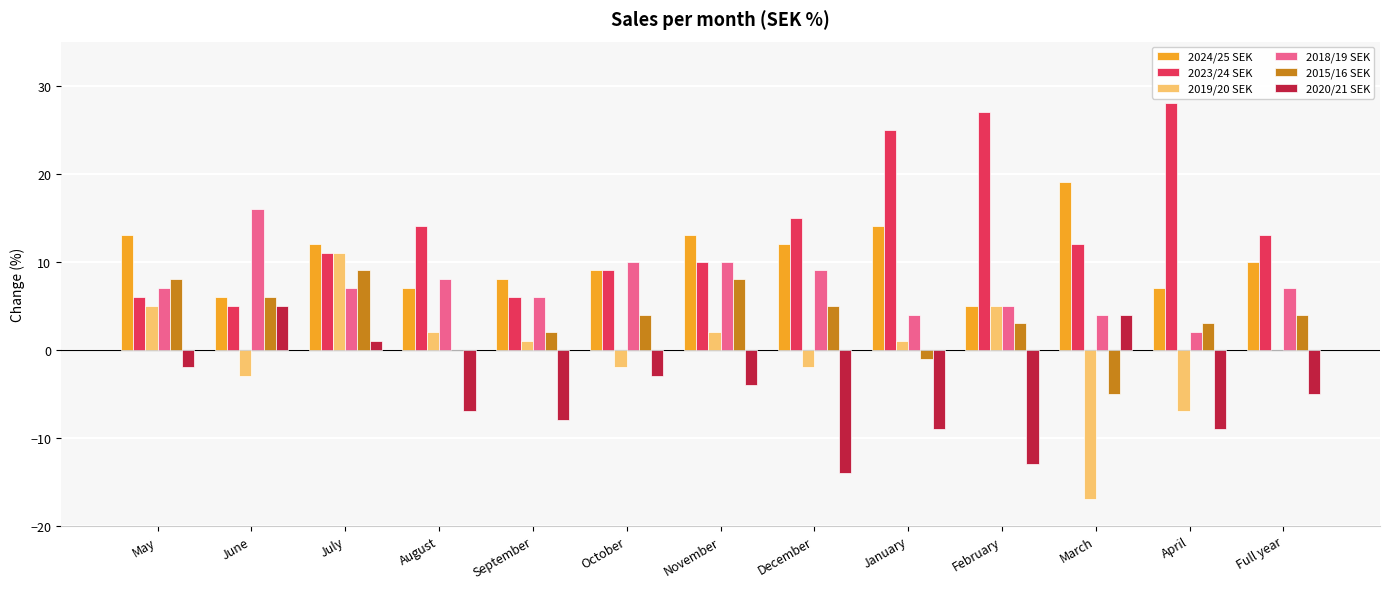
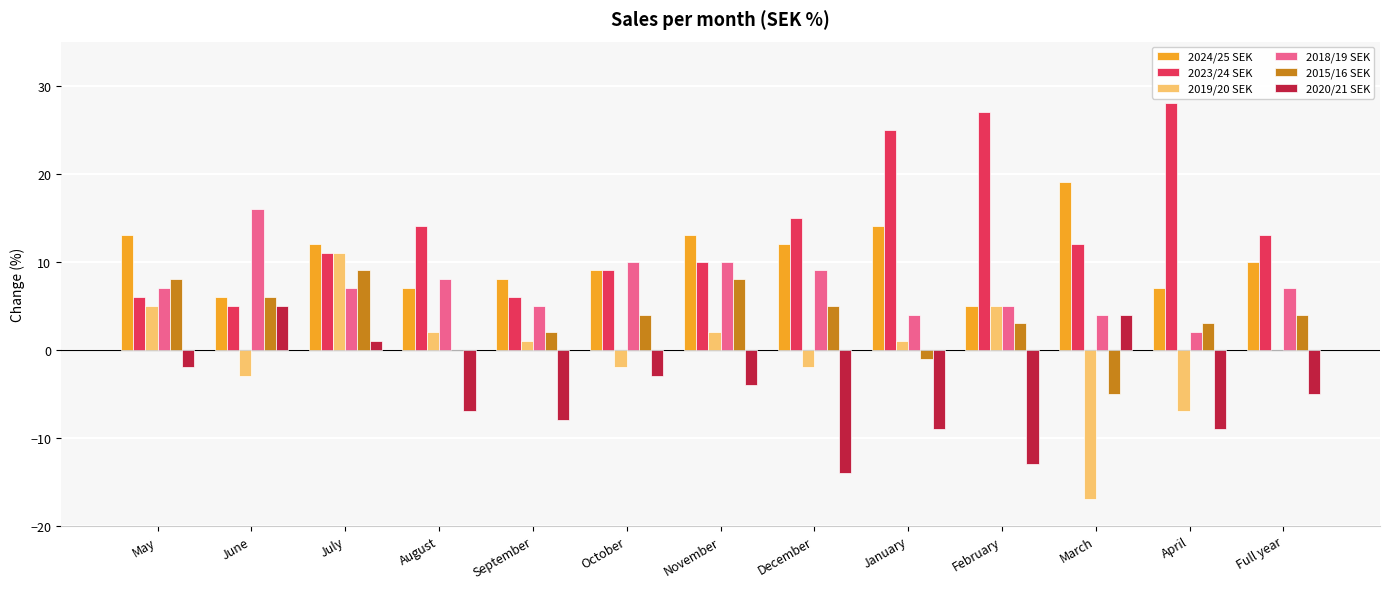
  {
    "2019/20 SEK": {
      "May": 5,
      "June": -3,
      "July": 11,
      "August": 2,
      "September": 1,
      "October": -2,
      "November": 2,
      "December": -2,
      "January": 1,
      "February": 5,
      "March": -17,
      "April": -7,
      "Full year": 0
    },
    "2018/19 SEK": {
      "May": 7,
      "June": 16,
      "July": 7,
      "August": 8,
-     "September": 6,
+     "September": 5,
      "October": 10,
      "November": 10,
      "December": 9,
      "January": 4,
      "February": 5,
      "March": 4,
      "April": 2,
      "Full year": 7
    }
  }
